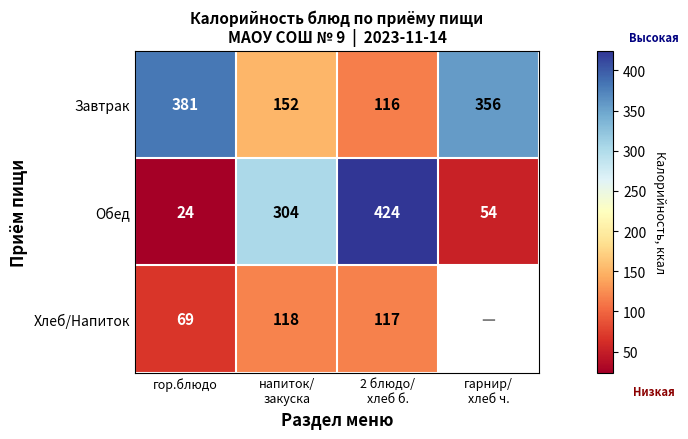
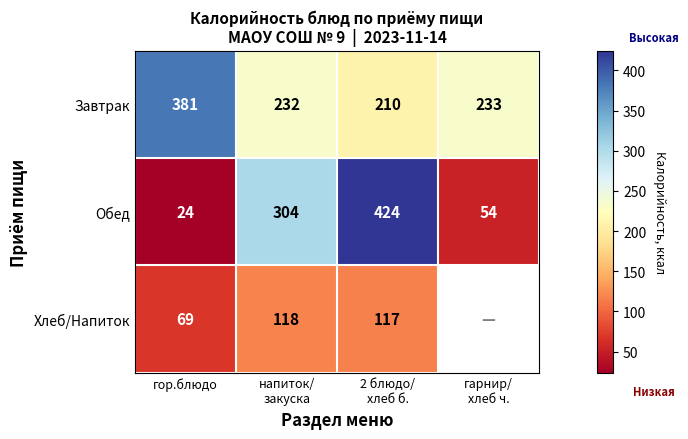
  {
    "Завтрак": {
      "гор.блюдо": 381,
-     "напиток/ закуска": 152,
-     "2 блюдо/ хлеб б.": 116,
-     "гарнир/ хлеб ч.": 356
+     "напиток/ закуска": 232,
+     "2 блюдо/ хлеб б.": 210,
+     "гарнир/ хлеб ч.": 233
    },
    "Обед": {
      "гор.блюдо": 24,
      "напиток/ закуска": 304,
      "2 блюдо/ хлеб б.": 424,
      "гарнир/ хлеб ч.": 54
    },
    "Хлеб/Напиток": {
      "гор.блюдо": 69,
      "напиток/ закуска": 118,
      "2 блюдо/ хлеб б.": 117
    }
  }
